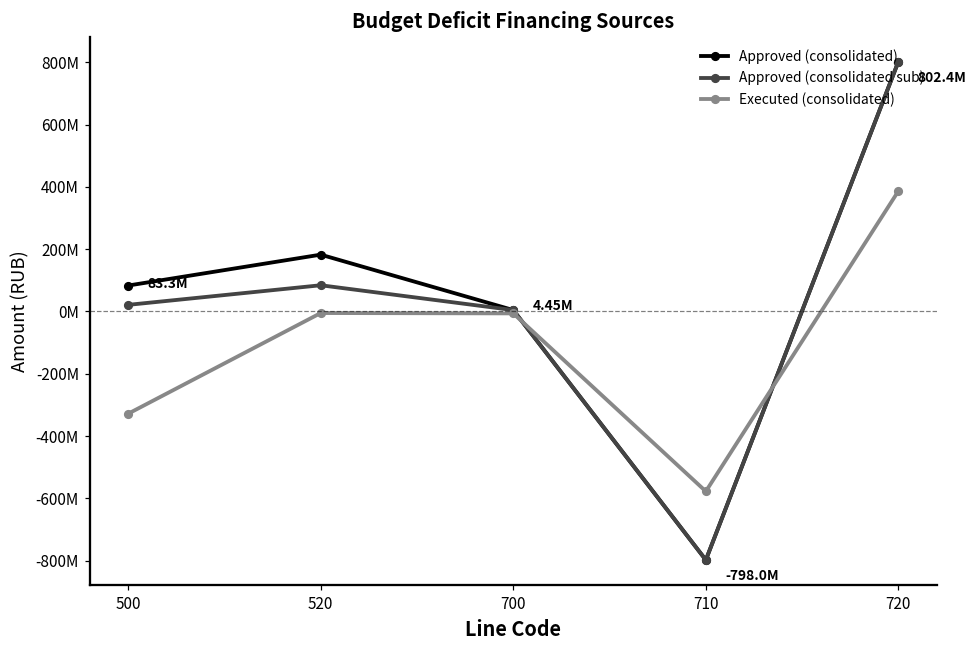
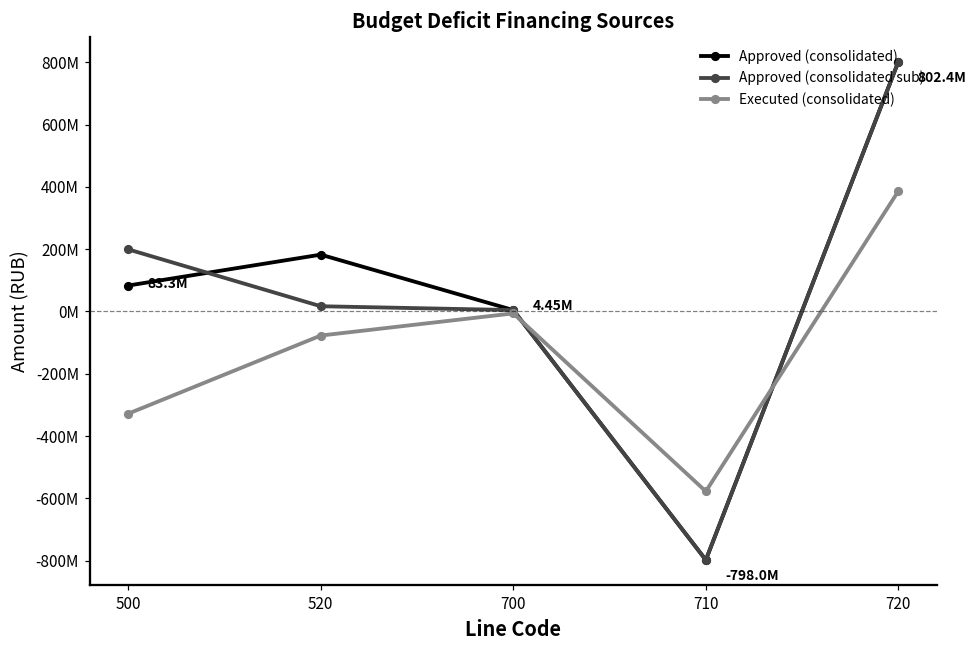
  {
    "Approved (consolidated)": {
      "500": "83.3M"
    },
    "Approved (consolidated sub)": {
-     "500": "20000000",
-     "520": "80000000"
+     "500": "200000000",
+     "520": "20000000"
    },
    "Executed (consolidated)": {
      "500": "-330000000",
-     "520": "-10000000",
+     "520": "-80000000",
      "710": "-580000000",
      "720": "390000000"
    }
  }
